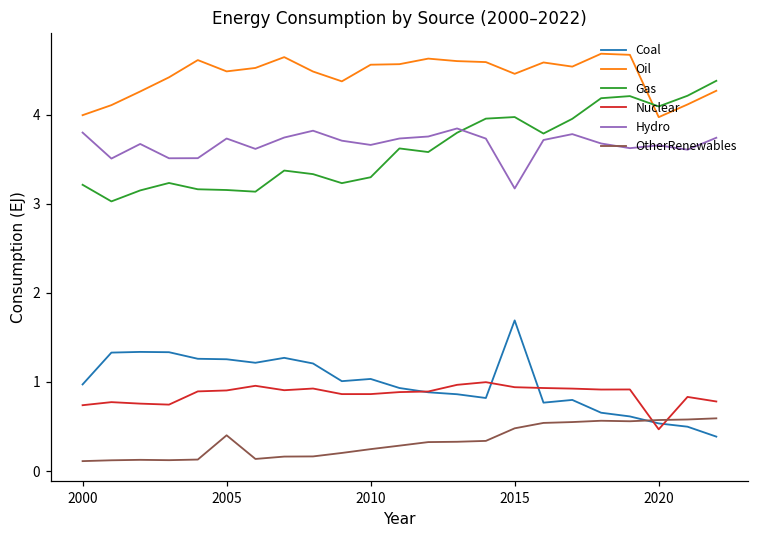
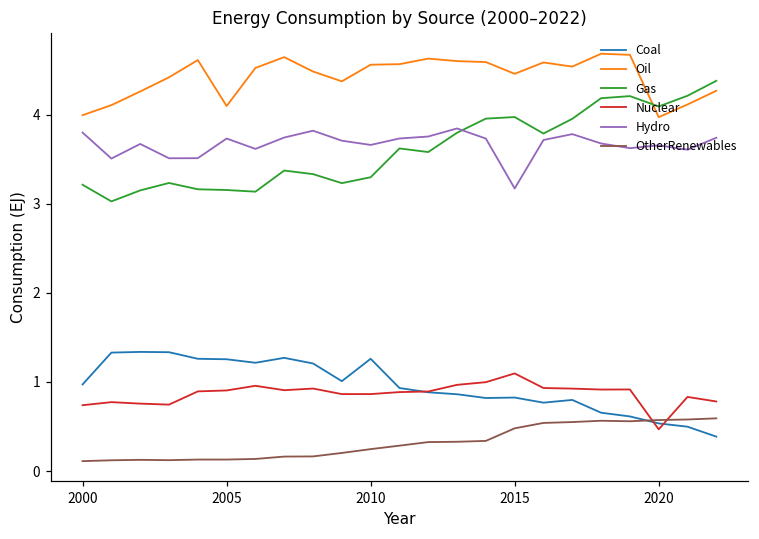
  {
    "Coal": {
      "2000": 1.0,
      "2005": 1.3,
-     "2010": 1.0,
-     "2015": 1.7,
+     "2010": 1.3,
+     "2015": 0.8,
      "2020": 0.5
    },
    "Oil": {
      "2000": 4.0,
-     "2005": 4.5,
+     "2005": 4.1,
      "2010": 4.6,
      "2015": 4.5,
      "2020": 4.0
    },
    "Gas": {
      "2000": 3.2,
      "2005": 3.2,
      "2010": 3.3,
      "2015": 4.0,
      "2020": 4.1
    },
    "Nuclear": {
      "2000": 0.7,
      "2005": 0.9,
      "2010": 0.9,
-     "2015": 0.9,
+     "2015": 1.1,
      "2020": 0.5
    },
    "Hydro": {
      "2000": 3.8,
      "2005": 3.7,
      "2010": 3.7,
      "2015": 3.2,
      "2020": 3.7
    },
    "OtherRenewables": {
      "2000": 0.1,
-     "2005": 0.4,
+     "2005": 0.1,
      "2010": 0.2,
      "2015": 0.5,
      "2020": 0.6
    }
  }
